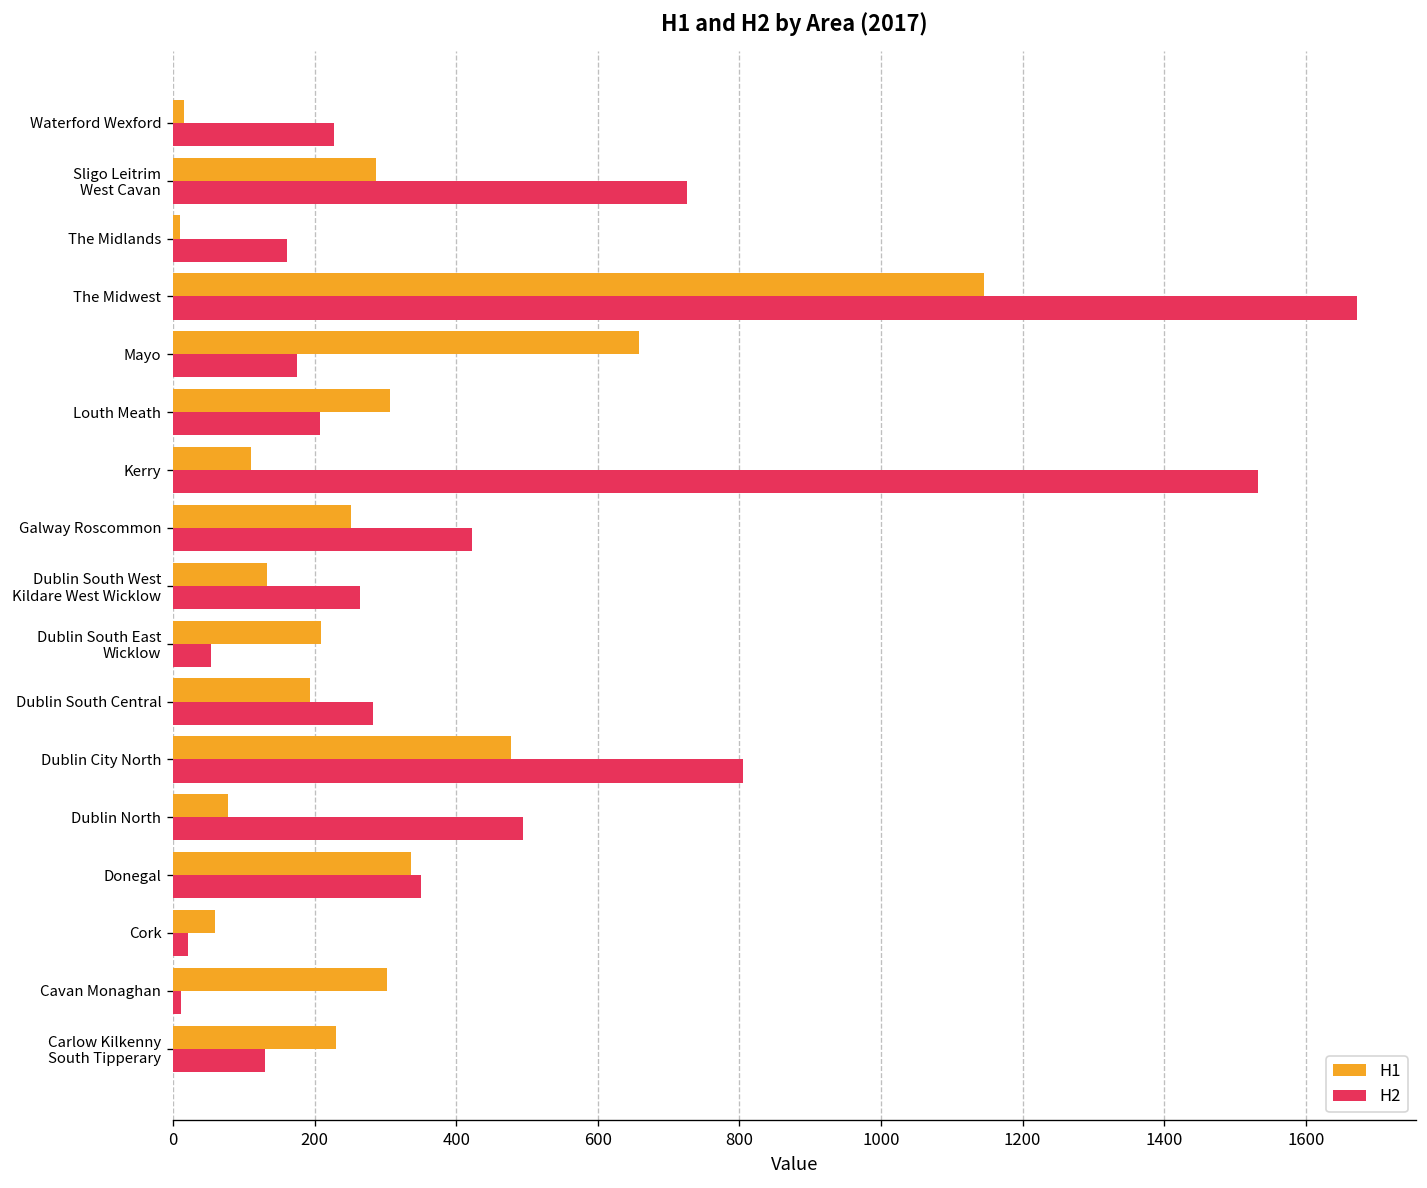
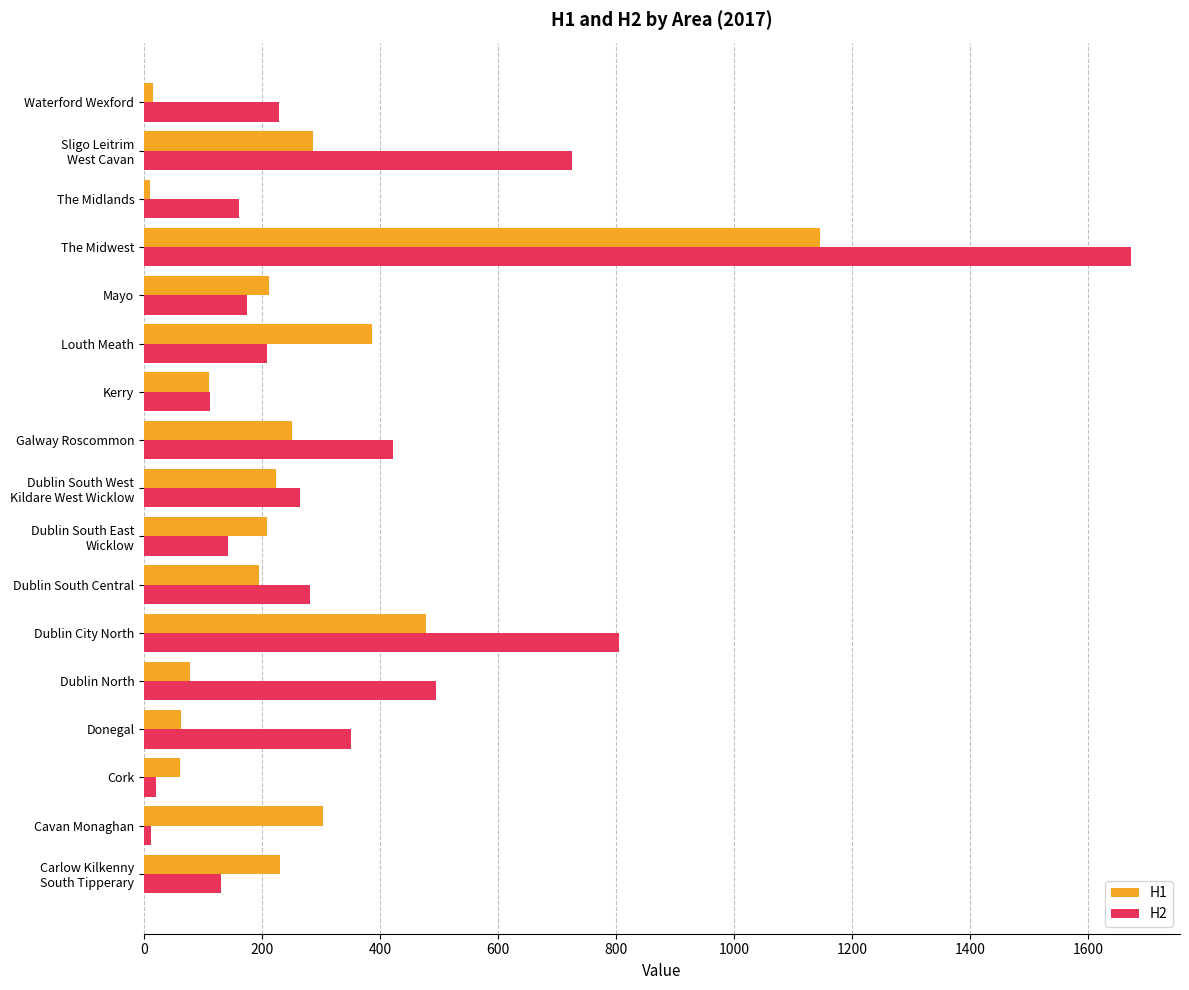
  {
    "H1": {
      "Waterford Wexford": 20,
      "Sligo Leitrim West Cavan": 290,
      "The Midlands": 10,
      "The Midwest": 1150,
-     "Mayo": 660,
-     "Louth Meath": 310,
+     "Mayo": 210,
+     "Louth Meath": 390,
      "Kerry": 110,
      "Galway Roscommon": 250,
-     "Dublin South West Kildare West Wicklow": 130,
+     "Dublin South West Kildare West Wicklow": 220,
      "Dublin South East Wicklow": 210,
      "Dublin South Central": 190,
      "Dublin City North": 480,
      "Dublin North": 80,
-     "Donegal": 340,
+     "Donegal": 60,
      "Cork": 60,
      "Cavan Monaghan": 300,
      "Carlow Kilkenny South Tipperary": 230
    },
    "H2": {
      "Waterford Wexford": 230,
      "Sligo Leitrim West Cavan": 730,
      "The Midlands": 160,
      "The Midwest": 1670,
      "Mayo": 180,
      "Louth Meath": 210,
-     "Kerry": 1530,
+     "Kerry": 110,
      "Galway Roscommon": 420,
      "Dublin South West Kildare West Wicklow": 260,
-     "Dublin South East Wicklow": 50,
+     "Dublin South East Wicklow": 140,
      "Dublin South Central": 280,
      "Dublin City North": 810,
      "Dublin North": 490,
      "Donegal": 350,
      "Cork": 20,
      "Cavan Monaghan": 10,
      "Carlow Kilkenny South Tipperary": 130
    }
  }
